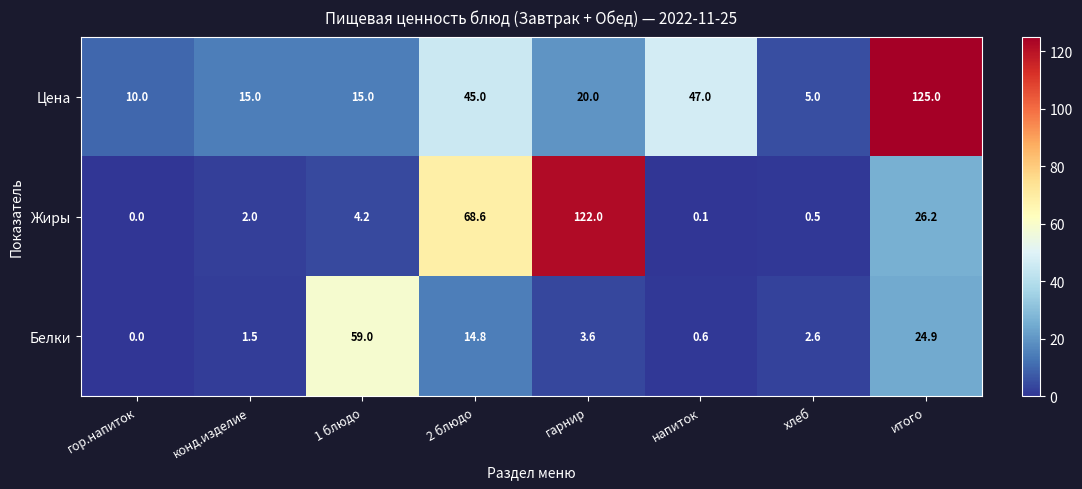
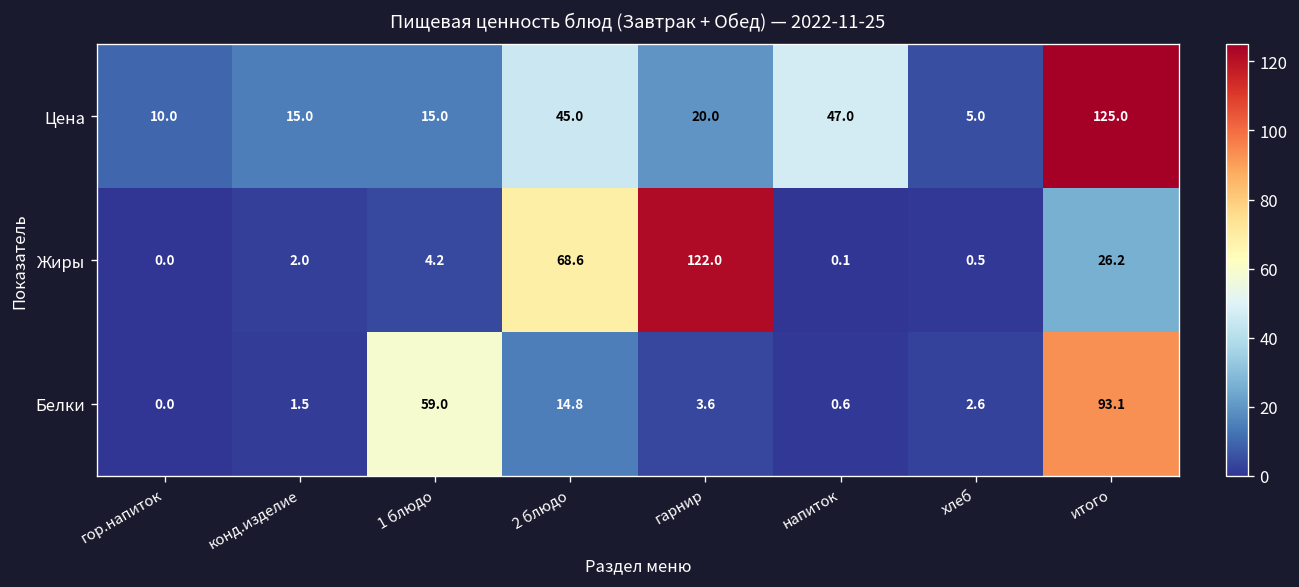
  {
    "Цена": {
      "гор.напиток": 10.0,
      "конд.изделие": 15.0,
      "1 блюдо": 15.0,
      "2 блюдо": 45.0,
      "гарнир": 20.0,
      "напиток": 47.0,
      "хлеб": 5.0,
      "итого": 125.0
    },
    "Жиры": {
      "гор.напиток": 0.0,
      "конд.изделие": 2.0,
      "1 блюдо": 4.2,
      "2 блюдо": 68.6,
      "гарнир": 122.0,
      "напиток": 0.1,
      "хлеб": 0.5,
      "итого": 26.2
    },
    "Белки": {
      "гор.напиток": 0.0,
      "конд.изделие": 1.5,
      "1 блюдо": 59.0,
      "2 блюдо": 14.8,
      "гарнир": 3.6,
      "напиток": 0.6,
      "хлеб": 2.6,
-     "итого": 24.9
+     "итого": 93.1
    }
  }
